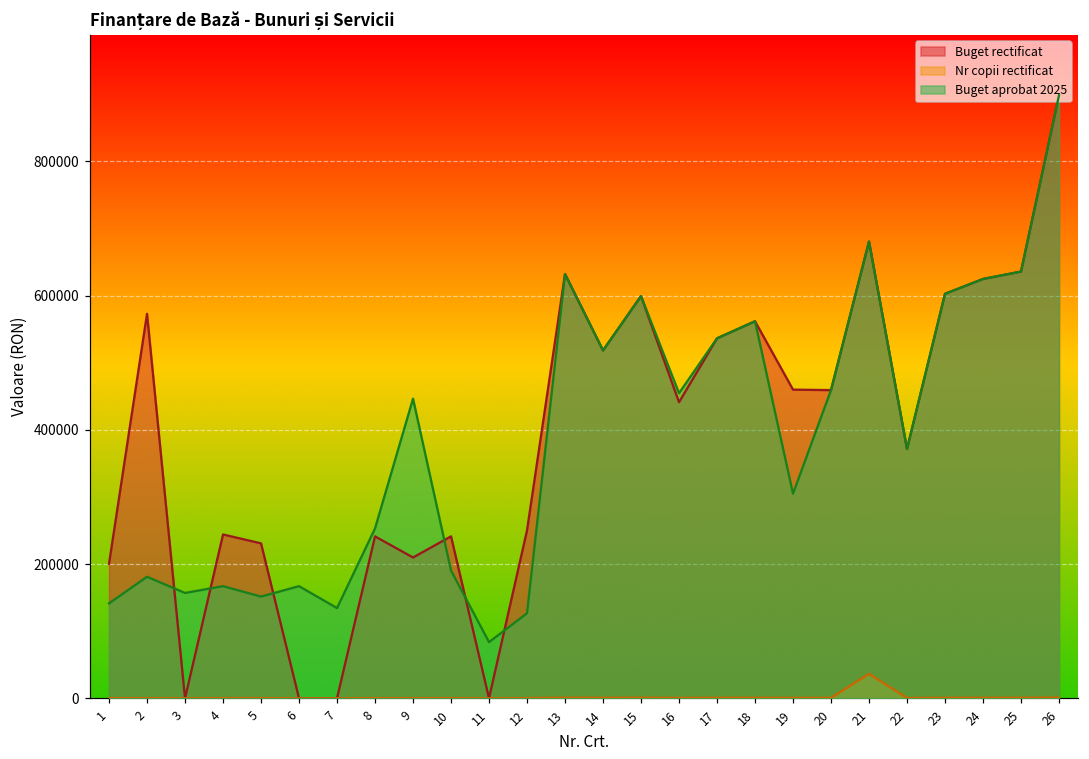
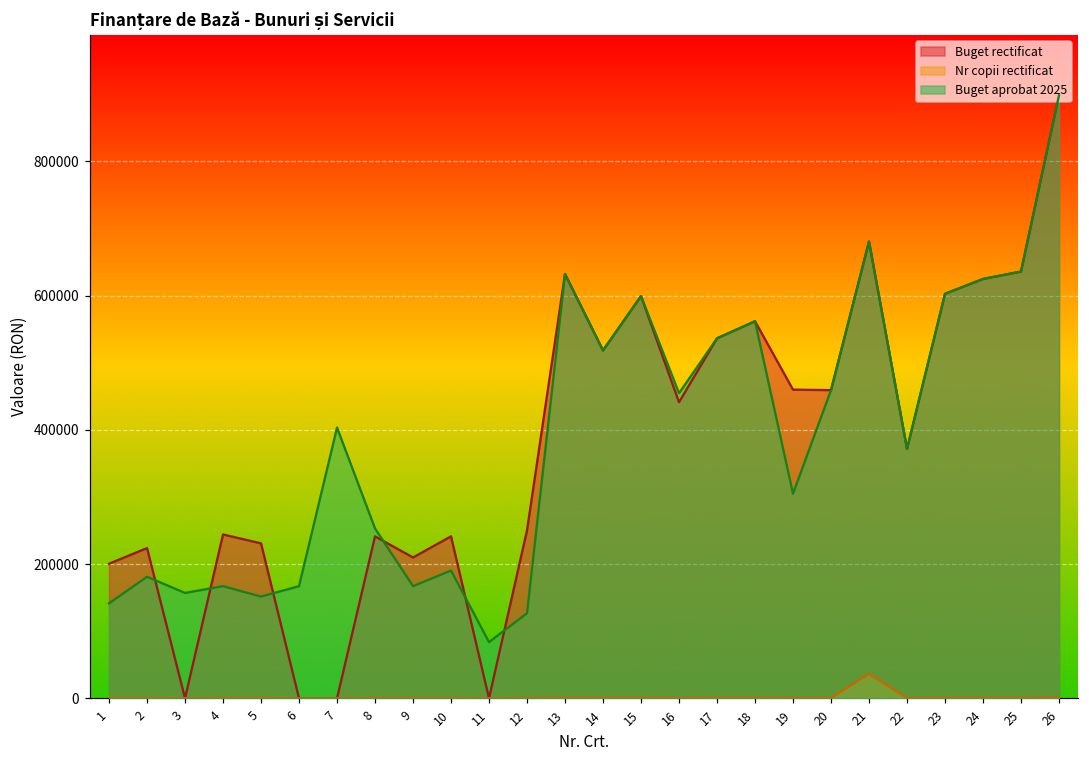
  {
    "Buget rectificat": {
      "1": 200000,
-     "2": 570000,
+     "2": 220000,
      "4": 240000,
      "5": 230000,
      "8": 240000,
      "9": 210000,
      "10": 240000,
      "12": 250000,
      "16": 440000,
      "19": 460000
    },
    "Nr copii rectificat": {
      "1": 0,
      "2": 0,
      "4": 0,
      "5": 0,
      "8": 0,
      "9": 0,
      "10": 0,
      "12": 0,
      "13": 0,
      "14": 0,
      "15": 0,
      "16": 0,
      "17": 0,
      "18": 0,
      "19": 0,
      "20": 0,
      "21": 40000,
      "22": 0,
      "23": 0,
      "24": 0,
      "25": 0,
      "26": 0
    },
    "Buget aprobat 2025": {
      "1": 140000,
      "2": 180000,
      "3": 160000,
      "4": 170000,
      "5": 150000,
      "6": 170000,
-     "7": 130000,
+     "7": 400000,
      "8": 250000,
-     "9": 450000,
+     "9": 170000,
      "10": 190000,
      "11": 80000,
      "12": 130000,
      "16": 450000,
      "19": 300000
    }
  }
